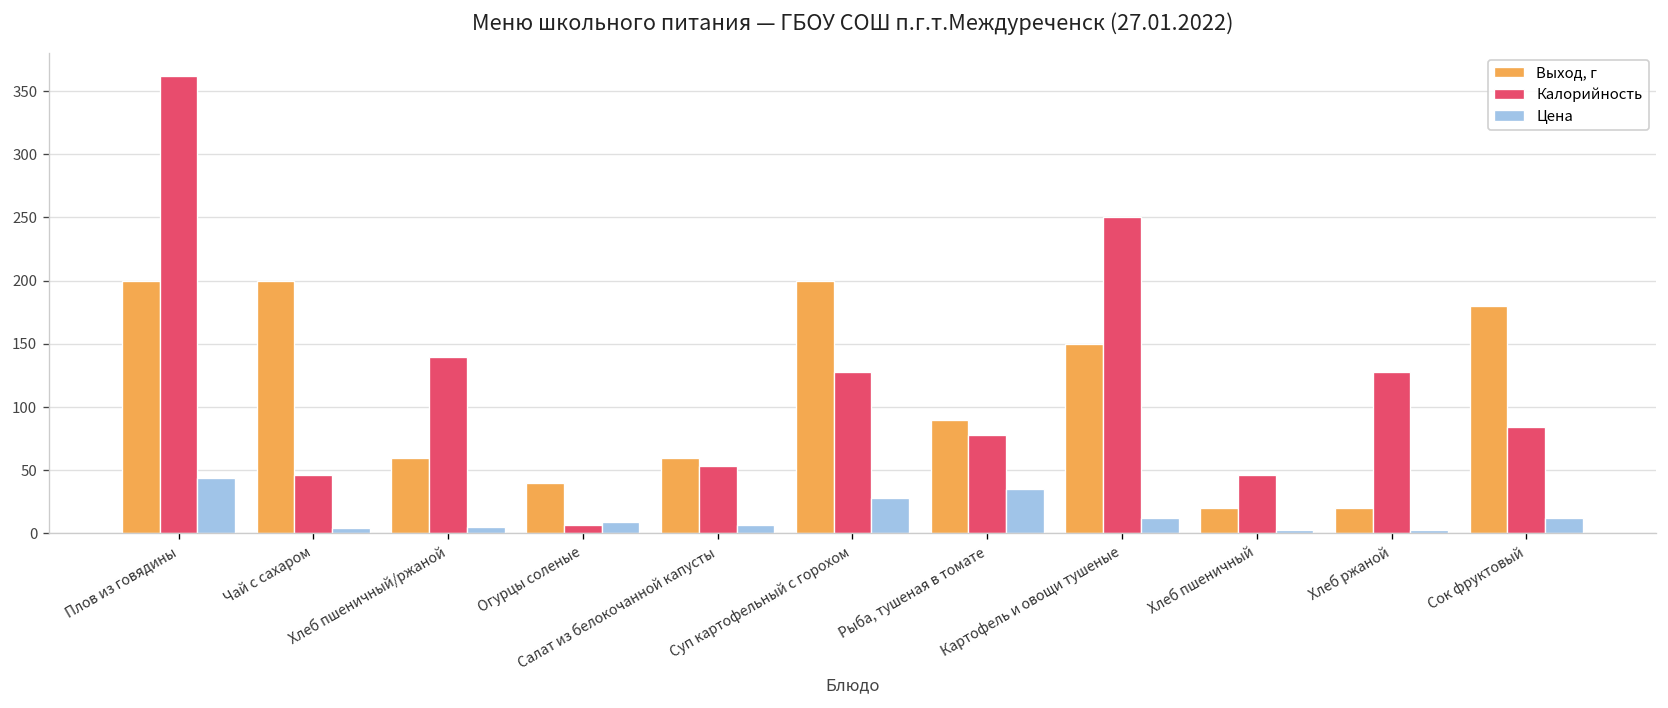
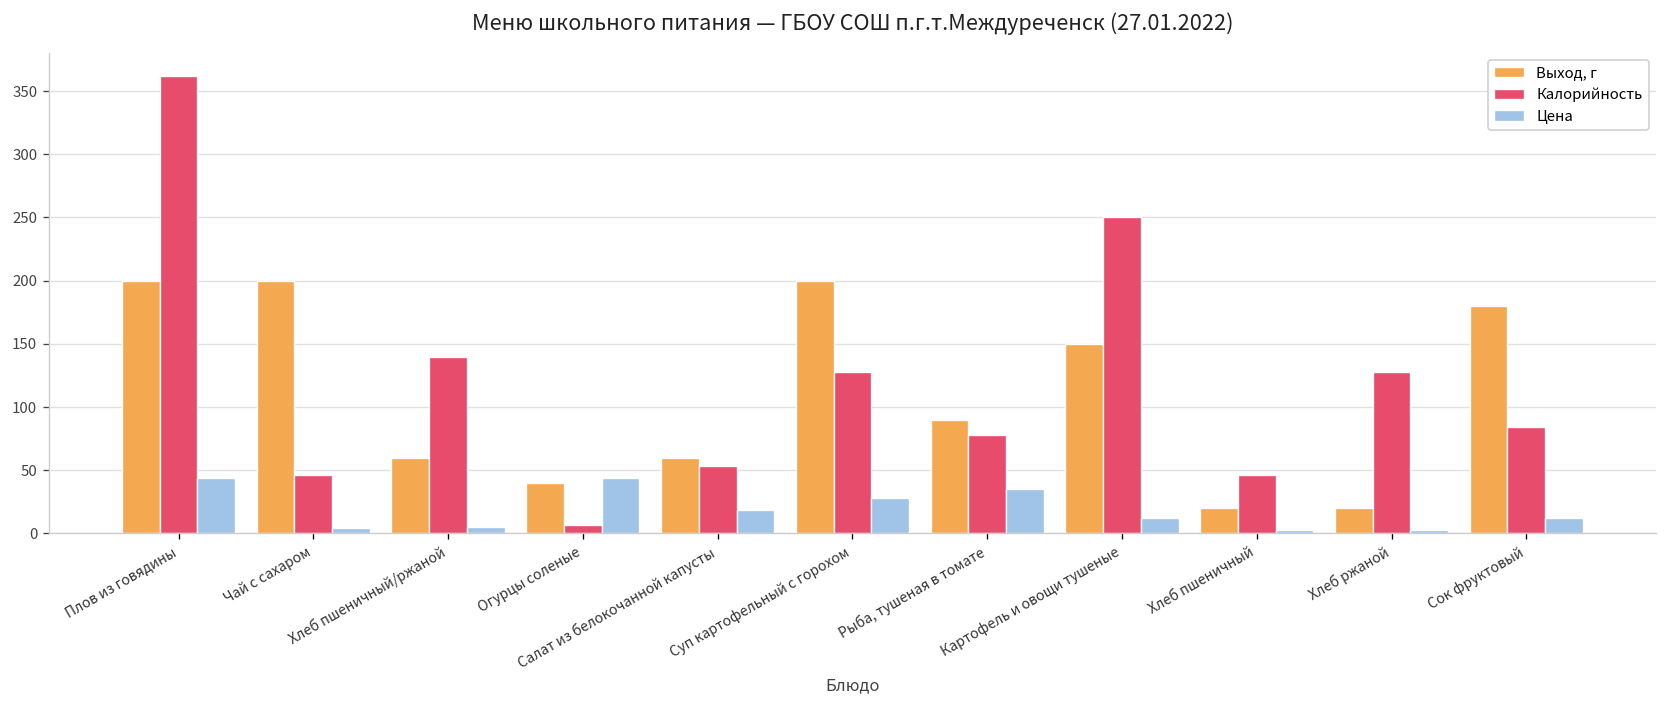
  {
    "Выход, г": {
      "Плов из говядины": 200,
      "Чай с сахаром": 200,
      "Хлеб пшеничный/ржаной": 60,
      "Огурцы соленые": 40,
      "Салат из белокочанной капусты": 60,
      "Суп картофельный с горохом": 200,
      "Рыба, тушеная в томате": 90,
      "Картофель и овощи тушеные": 150,
      "Хлеб пшеничный": 20,
      "Хлеб ржаной": 20,
      "Сок фруктовый": 180
    },
    "Калорийность": {
      "Плов из говядины": 362,
      "Чай с сахаром": 47,
      "Хлеб пшеничный/ржаной": 140,
      "Огурцы соленые": 6,
      "Салат из белокочанной капусты": 54,
      "Суп картофельный с горохом": 128,
      "Рыба, тушеная в томате": 78,
      "Картофель и овощи тушеные": 250,
      "Хлеб пшеничный": 47,
      "Хлеб ржаной": 128,
      "Сок фруктовый": 85
    },
    "Цена": {
      "Плов из говядины": 44,
      "Чай с сахаром": 4,
      "Хлеб пшеничный/ржаной": 5,
-     "Огурцы соленые": 9,
-     "Салат из белокочанной капусты": 7,
+     "Огурцы соленые": 44,
+     "Салат из белокочанной капусты": 19,
      "Суп картофельный с горохом": 28,
      "Рыба, тушеная в томате": 35,
      "Картофель и овощи тушеные": 12,
      "Хлеб пшеничный": 3,
      "Хлеб ржаной": 3,
      "Сок фруктовый": 13
    }
  }
